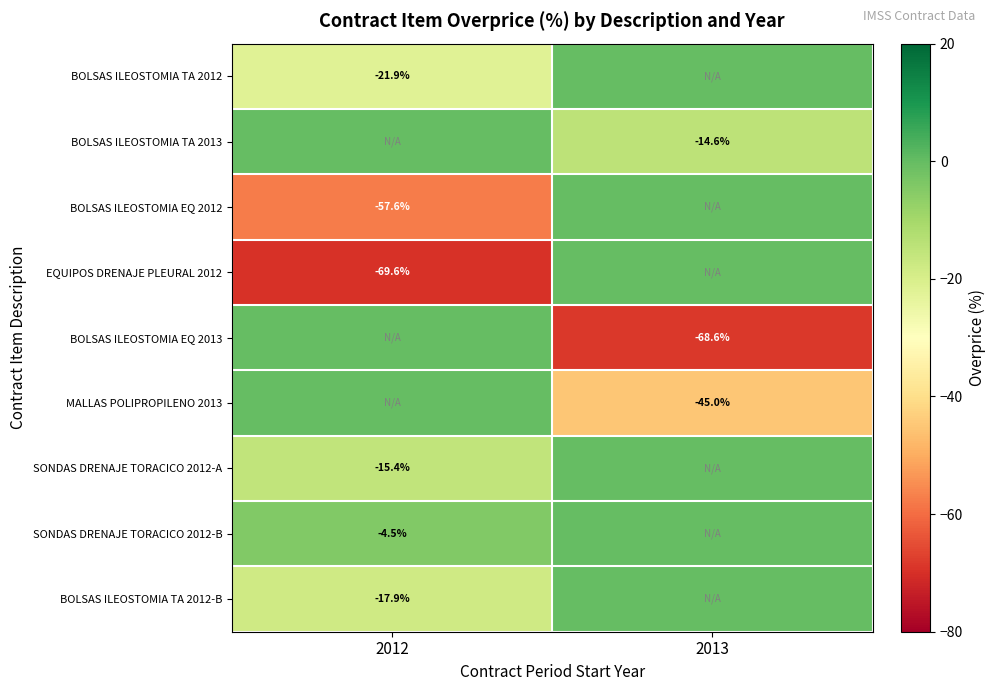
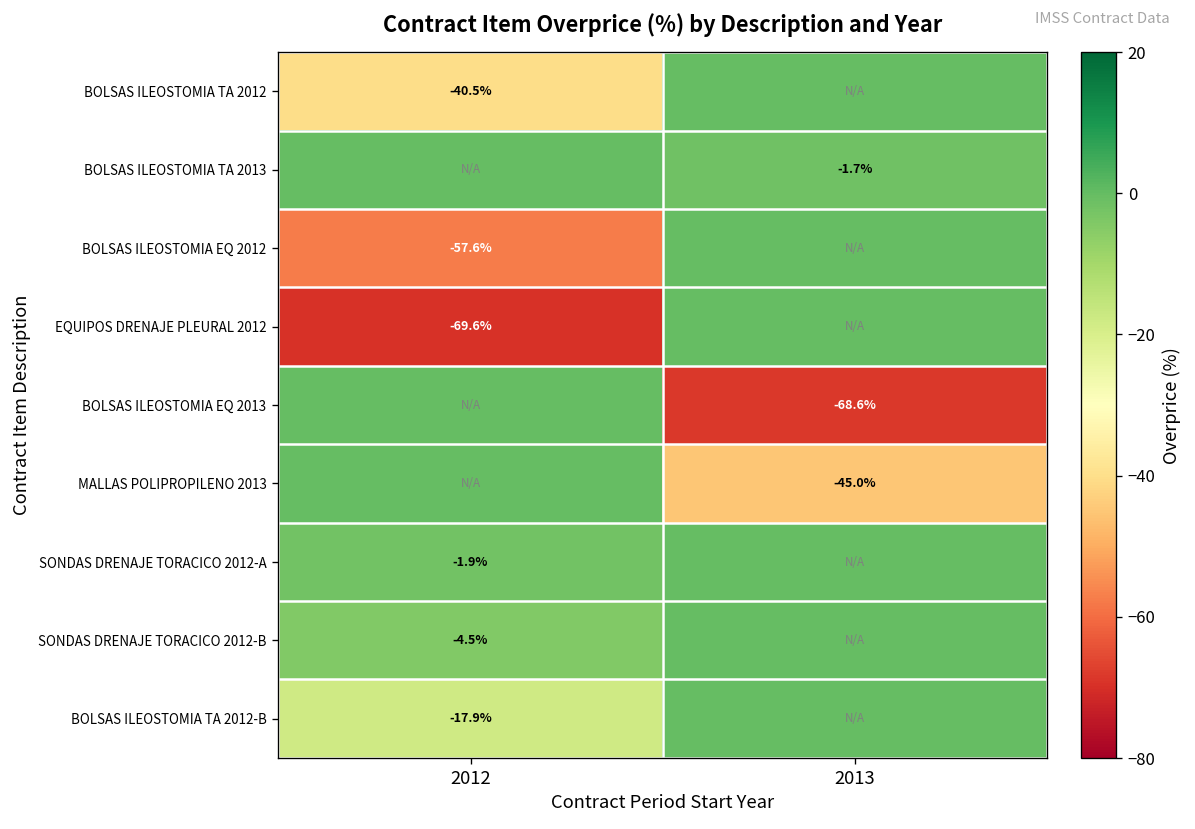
  {
    "BOLSAS ILEOSTOMIA TA 2012": {
-     "2012": "-21.9%"
+     "2012": "-40.5%"
    },
    "BOLSAS ILEOSTOMIA TA 2013": {
-     "2013": "-14.6%"
+     "2013": "-1.7%"
    },
    "BOLSAS ILEOSTOMIA EQ 2012": {
      "2012": "-57.6%"
    },
    "EQUIPOS DRENAJE PLEURAL 2012": {
      "2012": "-69.6%"
    },
    "BOLSAS ILEOSTOMIA EQ 2013": {
      "2013": "-68.6%"
    },
    "MALLAS POLIPROPILENO 2013": {
      "2013": "-45.0%"
    },
    "SONDAS DRENAJE TORACICO 2012-A": {
-     "2012": "-15.4%"
+     "2012": "-1.9%"
    },
    "SONDAS DRENAJE TORACICO 2012-B": {
      "2012": "-4.5%"
    },
    "BOLSAS ILEOSTOMIA TA 2012-B": {
      "2012": "-17.9%"
    }
  }
